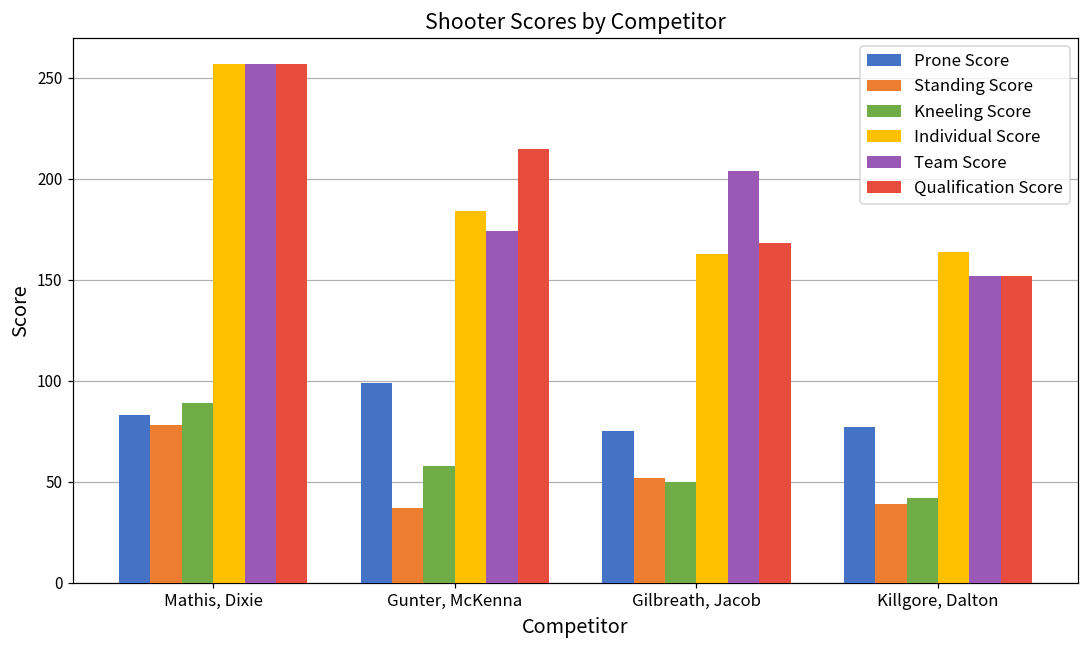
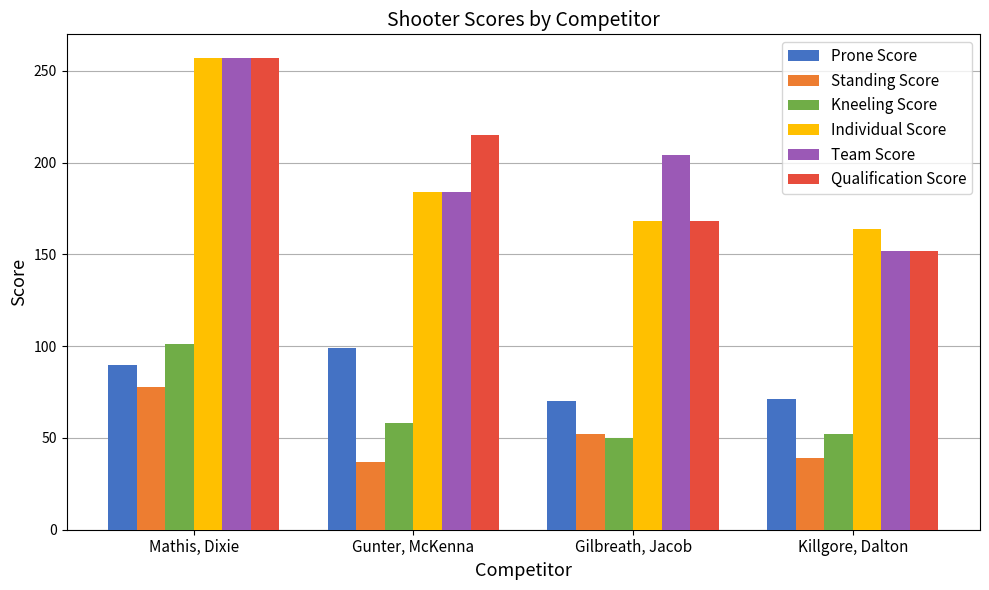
  {
    "Prone Score": {
-     "Mathis, Dixie": 83,
+     "Mathis, Dixie": 90,
      "Gunter, McKenna": 99,
-     "Gilbreath, Jacob": 75,
-     "Killgore, Dalton": 77
+     "Gilbreath, Jacob": 70,
+     "Killgore, Dalton": 71
    },
    "Kneeling Score": {
-     "Mathis, Dixie": 89,
+     "Mathis, Dixie": 101,
      "Gunter, McKenna": 58,
      "Gilbreath, Jacob": 50,
-     "Killgore, Dalton": 42
+     "Killgore, Dalton": 52
    },
    "Individual Score": {
      "Mathis, Dixie": 257,
      "Gunter, McKenna": 184,
-     "Gilbreath, Jacob": 163,
+     "Gilbreath, Jacob": 168,
      "Killgore, Dalton": 164
    },
    "Team Score": {
      "Mathis, Dixie": 257,
-     "Gunter, McKenna": 174,
+     "Gunter, McKenna": 184,
      "Gilbreath, Jacob": 204,
      "Killgore, Dalton": 152
    }
  }
